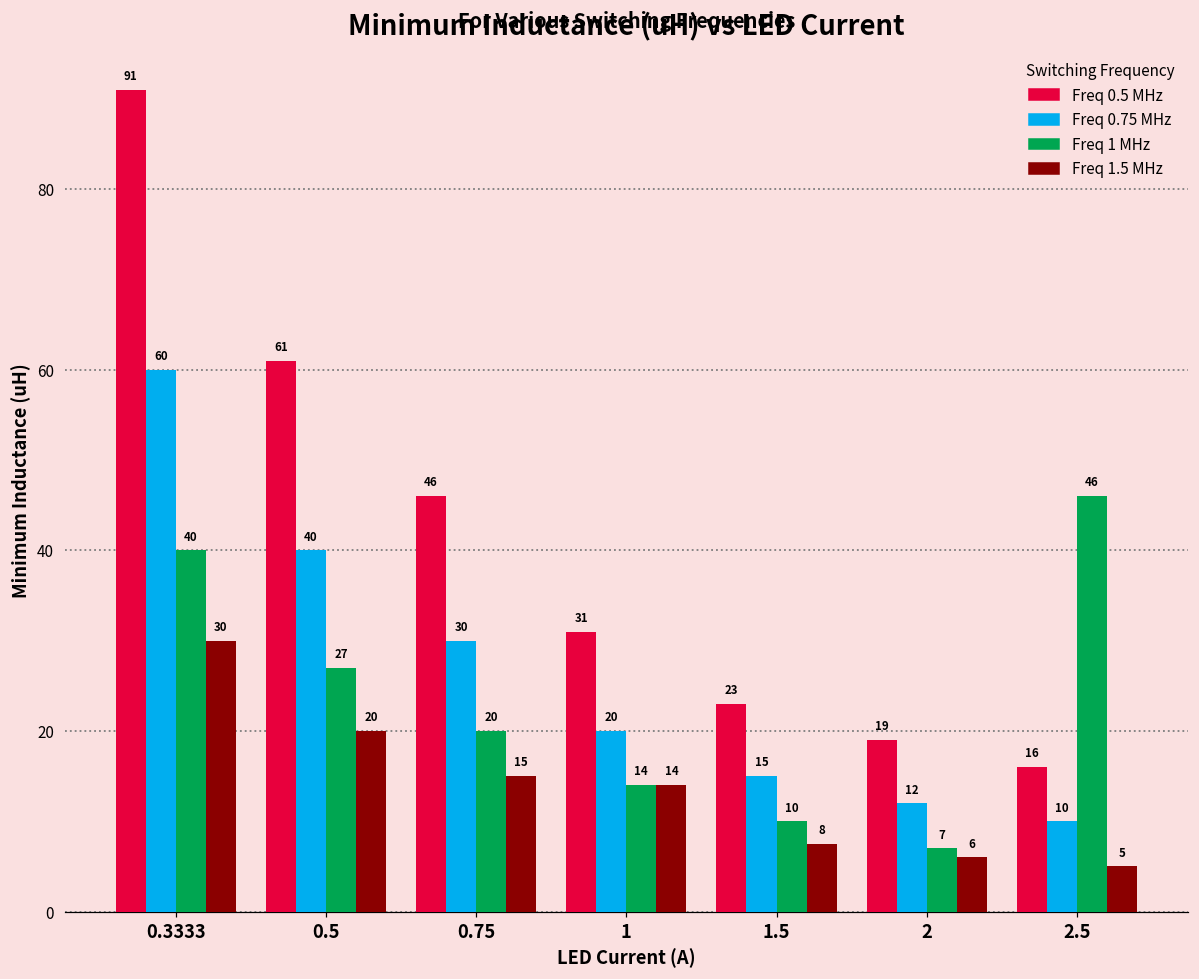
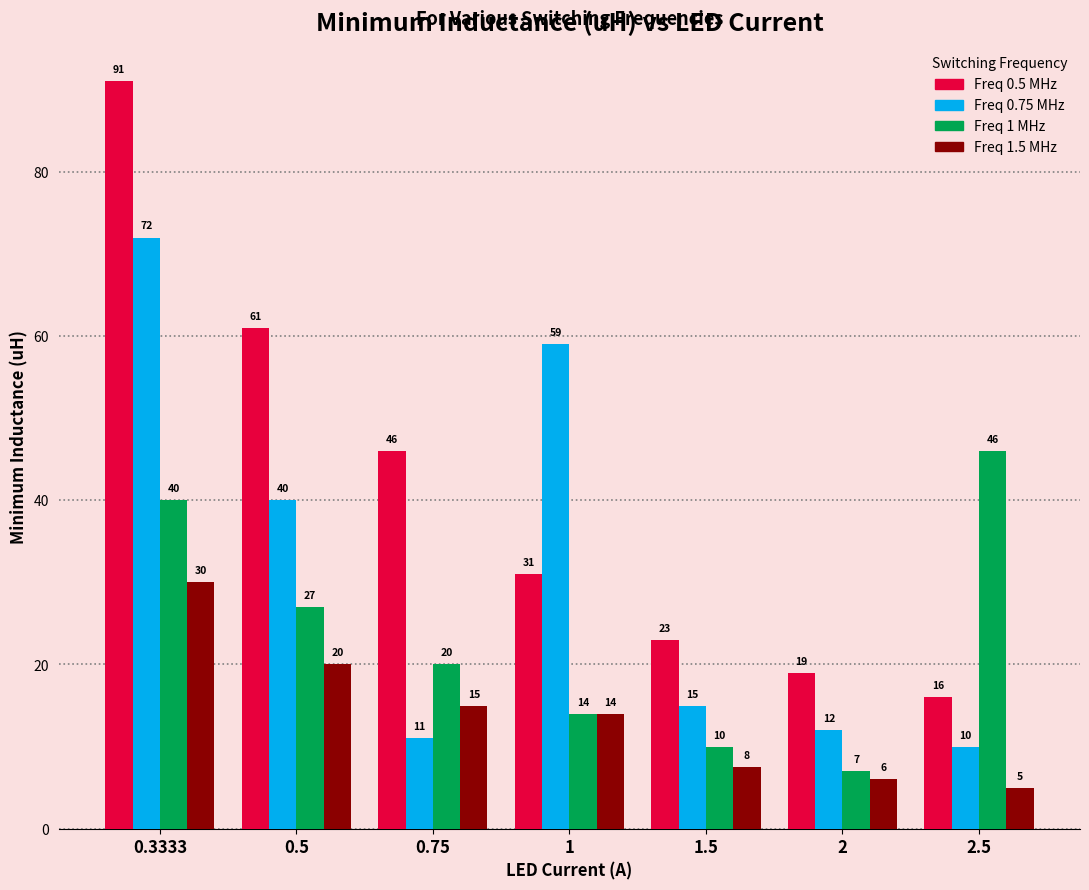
  {
    "Freq 0.5 MHz": {
      "0.3333": 91,
      "0.5": 61,
      "0.75": 46,
      "1": 31,
      "1.5": 23,
      "2": 19,
      "2.5": 16
    },
    "Freq 0.75 MHz": {
-     "0.3333": 60,
+     "0.3333": 72,
      "0.5": 40,
-     "0.75": 30,
-     "1": 20,
+     "0.75": 11,
+     "1": 59,
      "1.5": 15,
      "2": 12,
      "2.5": 10
    },
    "Freq 1 MHz": {
      "0.3333": 40,
      "0.5": 27,
      "0.75": 20,
      "1": 14,
      "1.5": 10,
      "2": 7,
      "2.5": 46
    },
    "Freq 1.5 MHz": {
      "0.3333": 30,
      "0.5": 20,
      "0.75": 15,
      "1": 14,
      "1.5": 8,
      "2": 6,
      "2.5": 5
    }
  }
